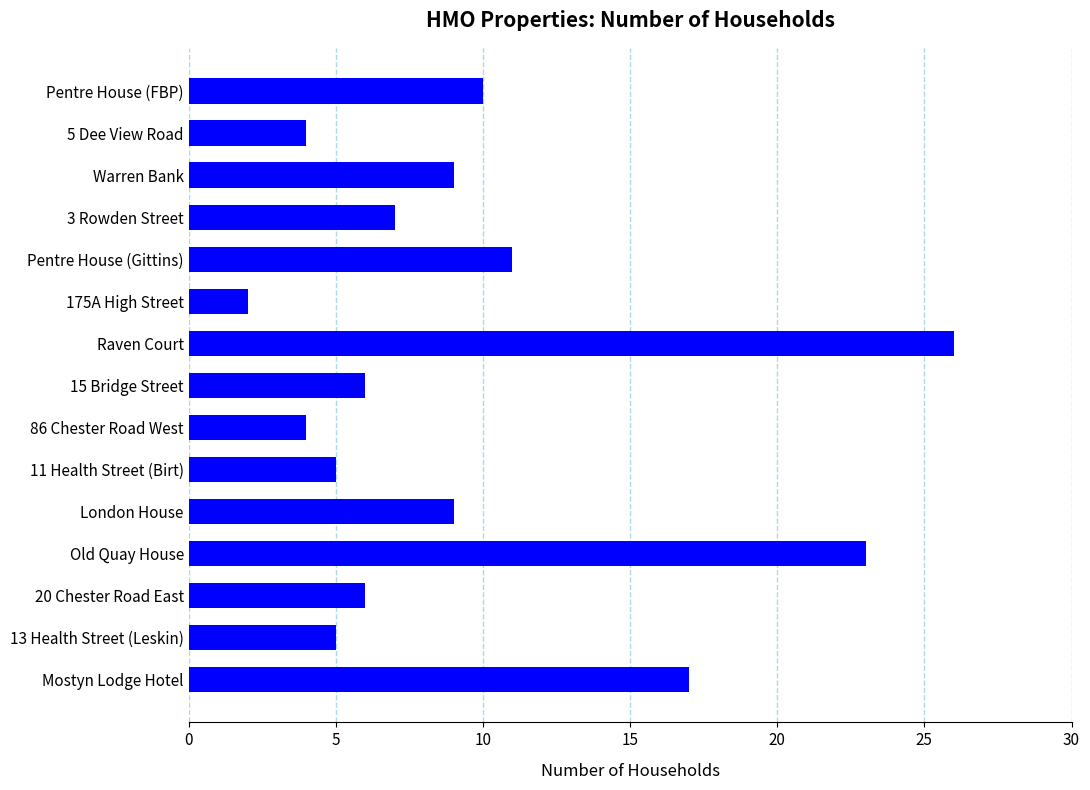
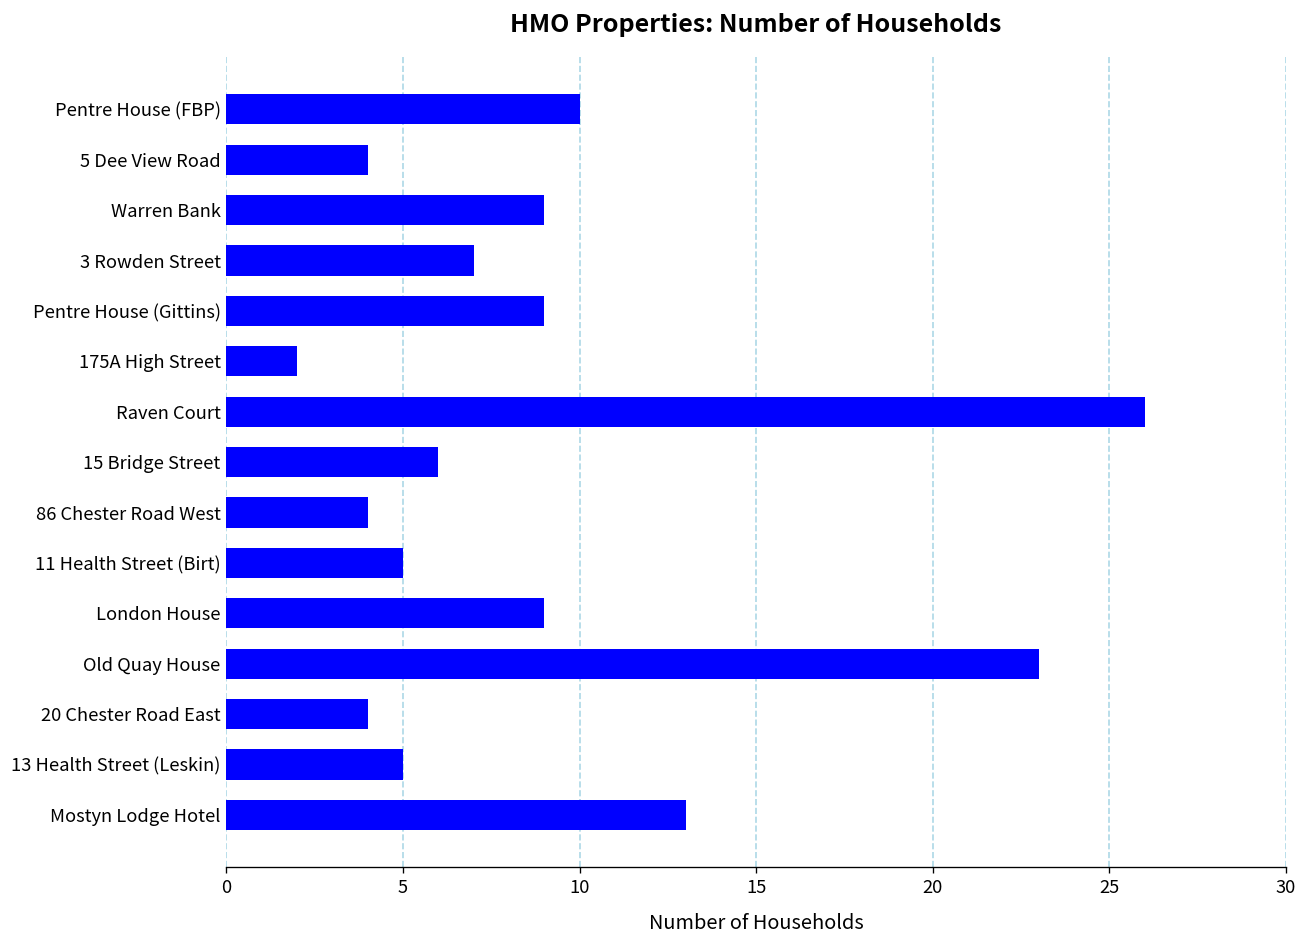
  {
    "Pentre House (FBP)": 10,
    "5 Dee View Road": 4,
    "Warren Bank": 9,
    "3 Rowden Street": 7,
-   "Pentre House (Gittins)": 11,
+   "Pentre House (Gittins)": 9,
    "175A High Street": 2,
    "Raven Court": 26,
    "15 Bridge Street": 6,
    "86 Chester Road West": 4,
    "11 Health Street (Birt)": 5,
    "London House": 9,
    "Old Quay House": 23,
-   "20 Chester Road East": 6,
+   "20 Chester Road East": 4,
    "13 Health Street (Leskin)": 5,
-   "Mostyn Lodge Hotel": 17
+   "Mostyn Lodge Hotel": 13
  }
